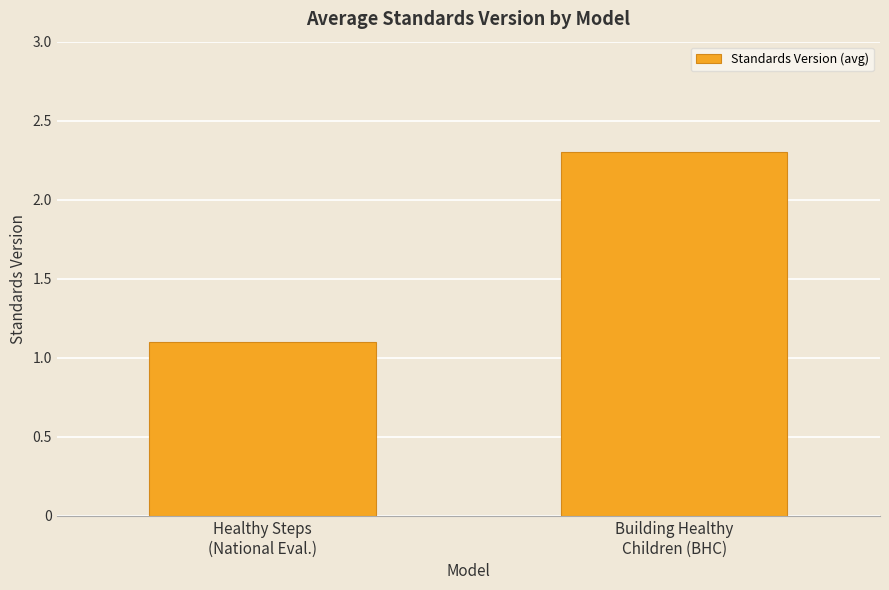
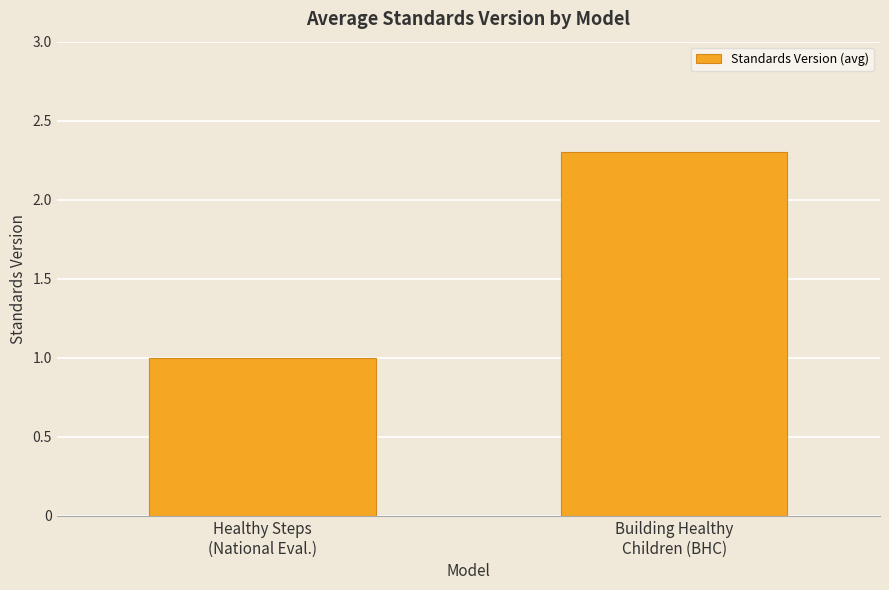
  {
-   "Healthy Steps (National Eval.)": 1.1,
+   "Healthy Steps (National Eval.)": 1.0,
    "Building Healthy Children (BHC)": 2.3
  }
